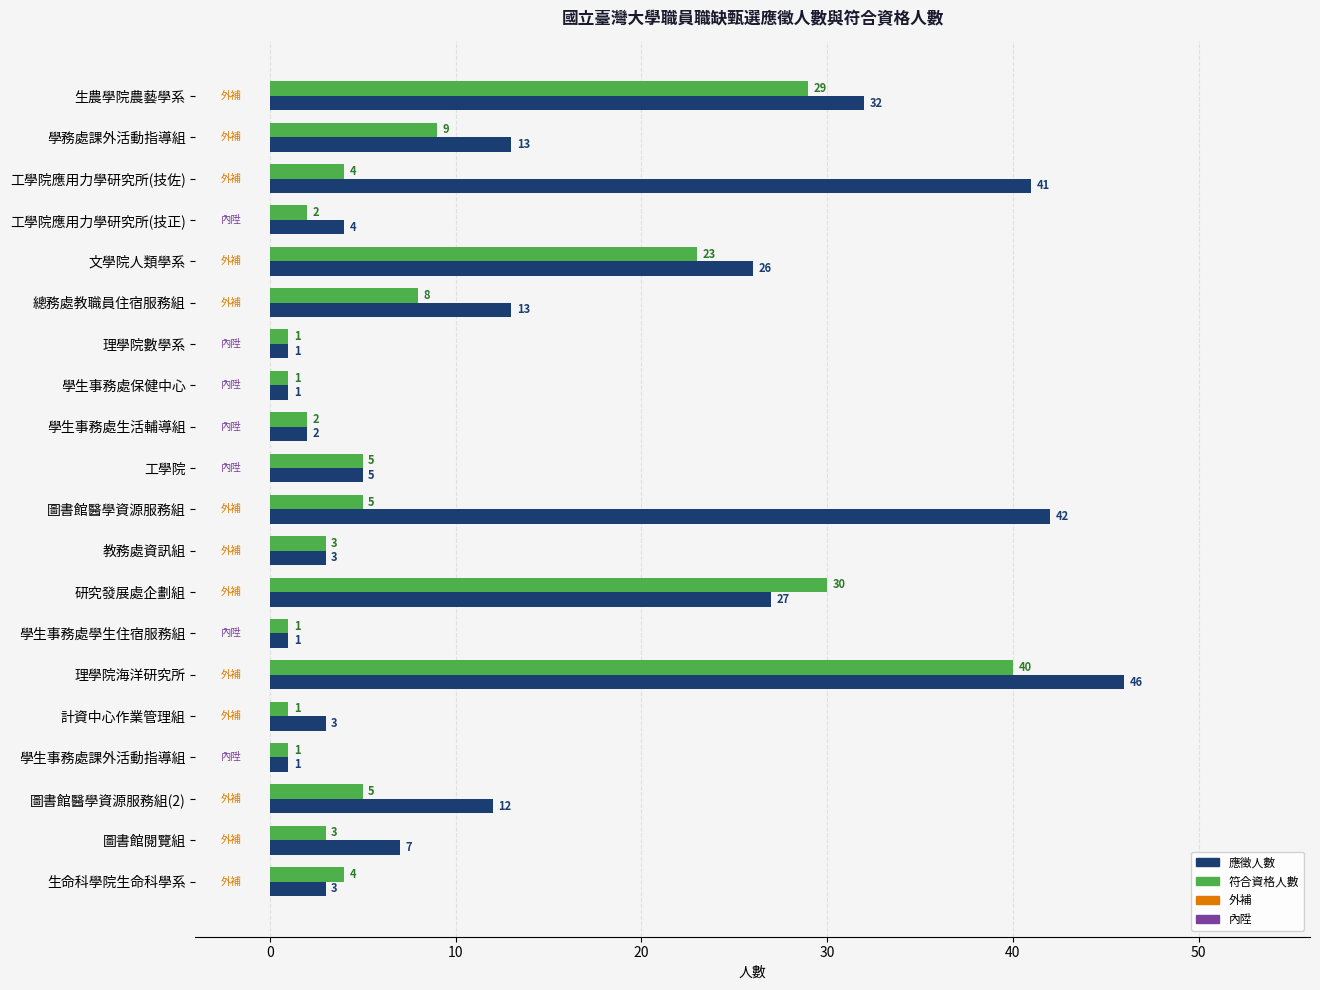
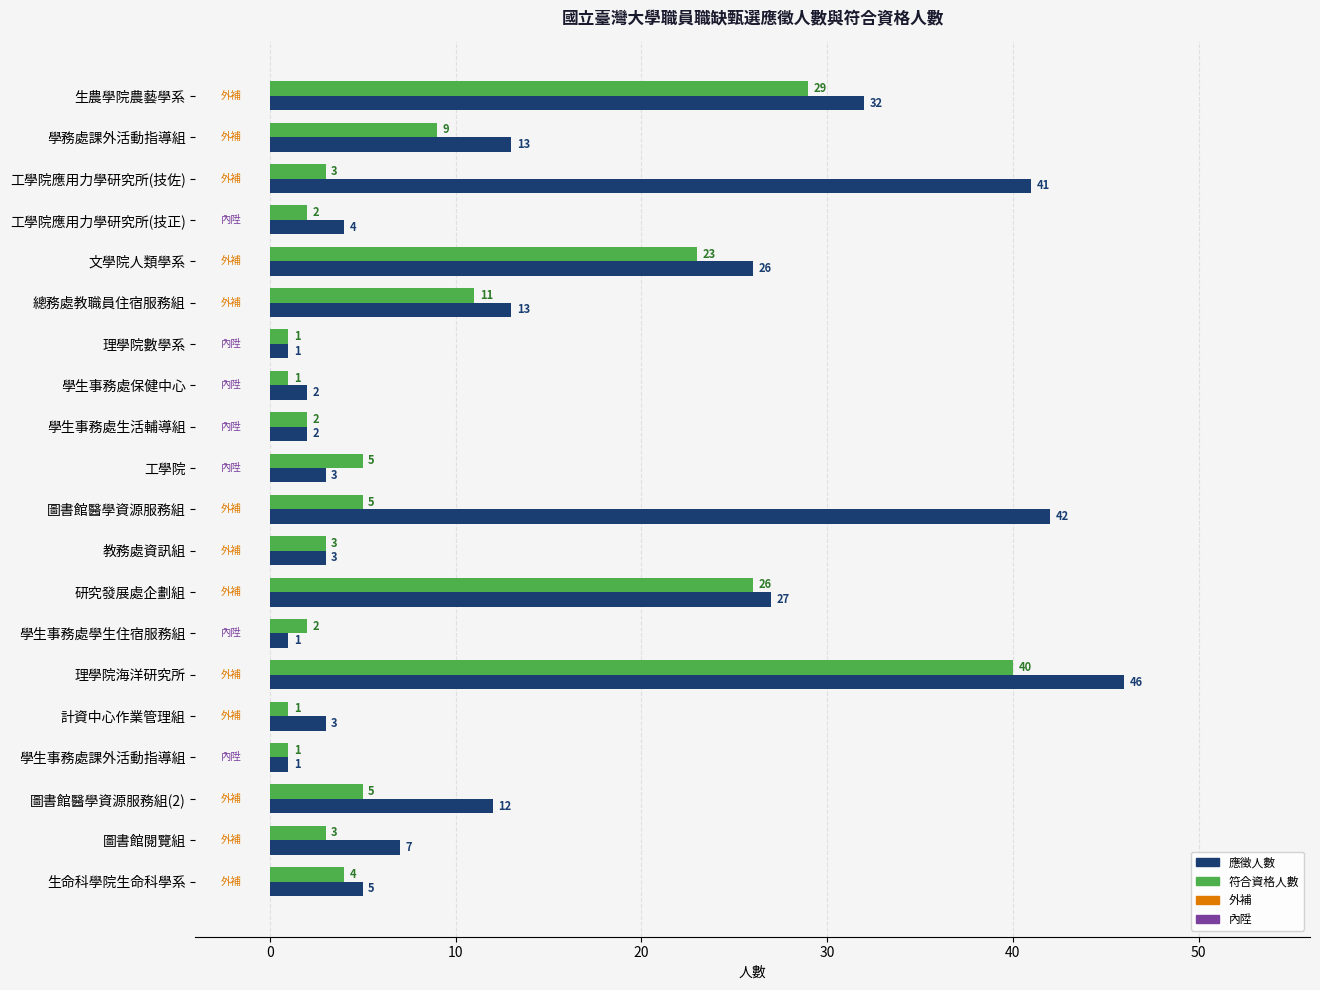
  {
    "應徵人數": {
      "生農學院農藝學系": 32,
      "學務處課外活動指導組": 13,
      "工學院應用力學研究所(技佐)": 41,
      "工學院應用力學研究所(技正)": 4,
      "文學院人類學系": 26,
      "總務處教職員住宿服務組": 13,
      "理學院數學系": 1,
-     "學生事務處保健中心": 1,
+     "學生事務處保健中心": 2,
      "學生事務處生活輔導組": 2,
-     "工學院": 5,
+     "工學院": 3,
      "圖書館醫學資源服務組": 42,
      "教務處資訊組": 3,
      "研究發展處企劃組": 27,
      "學生事務處學生住宿服務組": 1,
      "理學院海洋研究所": 46,
      "計資中心作業管理組": 3,
      "學生事務處課外活動指導組": 1,
      "圖書館醫學資源服務組(2)": 12,
      "圖書館閱覽組": 7,
-     "生命科學院生命科學系": 3
+     "生命科學院生命科學系": 5
    },
    "符合資格人數": {
      "生農學院農藝學系": 29,
      "學務處課外活動指導組": 9,
-     "工學院應用力學研究所(技佐)": 4,
+     "工學院應用力學研究所(技佐)": 3,
      "工學院應用力學研究所(技正)": 2,
      "文學院人類學系": 23,
-     "總務處教職員住宿服務組": 8,
+     "總務處教職員住宿服務組": 11,
      "理學院數學系": 1,
      "學生事務處保健中心": 1,
      "學生事務處生活輔導組": 2,
      "工學院": 5,
      "圖書館醫學資源服務組": 5,
      "教務處資訊組": 3,
-     "研究發展處企劃組": 30,
-     "學生事務處學生住宿服務組": 1,
+     "研究發展處企劃組": 26,
+     "學生事務處學生住宿服務組": 2,
      "理學院海洋研究所": 40,
      "計資中心作業管理組": 1,
      "學生事務處課外活動指導組": 1,
      "圖書館醫學資源服務組(2)": 5,
      "圖書館閱覽組": 3,
      "生命科學院生命科學系": 4
    }
  }
